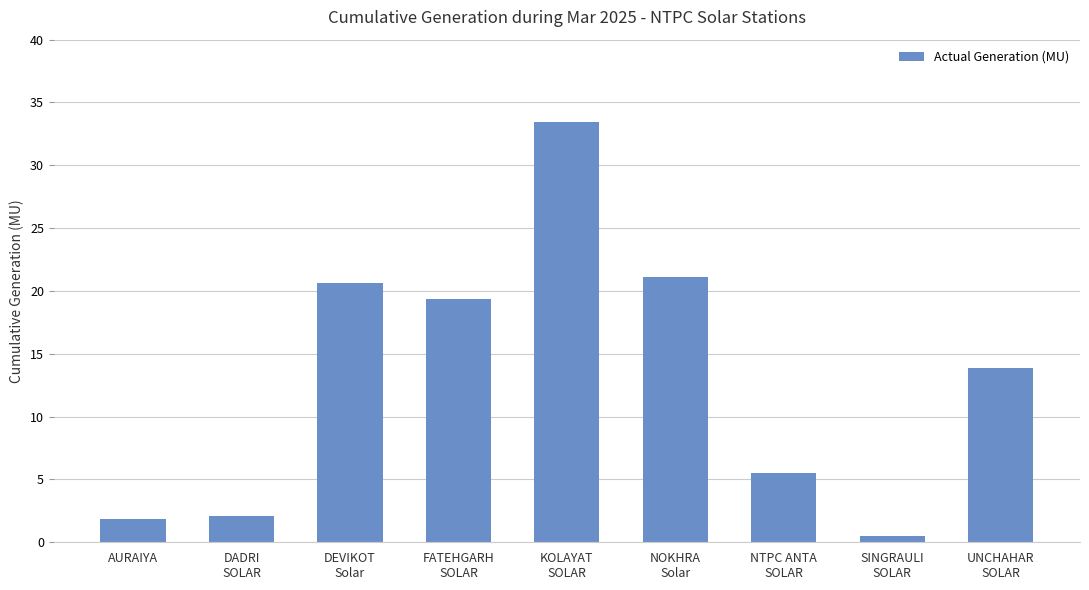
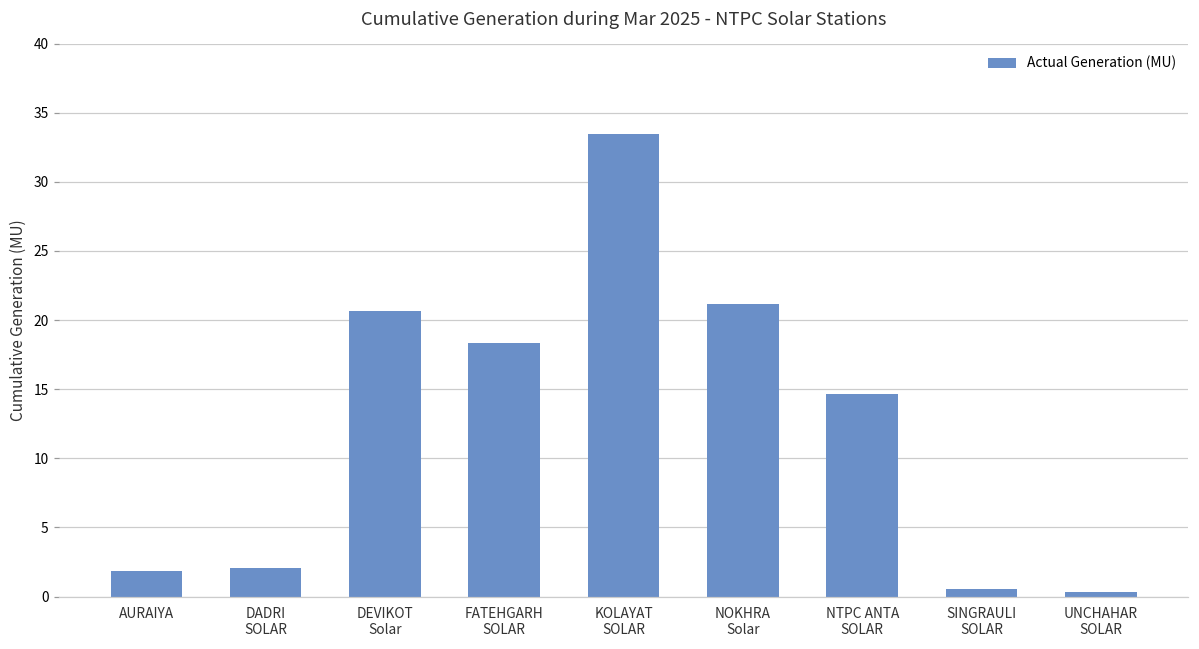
  {
    "AURAIYA": 1.9,
    "DADRI SOLAR": 2.1,
    "DEVIKOT Solar": 20.6,
-   "FATEHGARH SOLAR": 19.4,
+   "FATEHGARH SOLAR": 18.3,
    "KOLAYAT SOLAR": 33.5,
    "NOKHRA Solar": 21.1,
-   "NTPC ANTA SOLAR": 5.5,
+   "NTPC ANTA SOLAR": 14.6,
    "SINGRAULI SOLAR": 0.5,
-   "UNCHAHAR SOLAR": 13.9
+   "UNCHAHAR SOLAR": 0.4
  }
